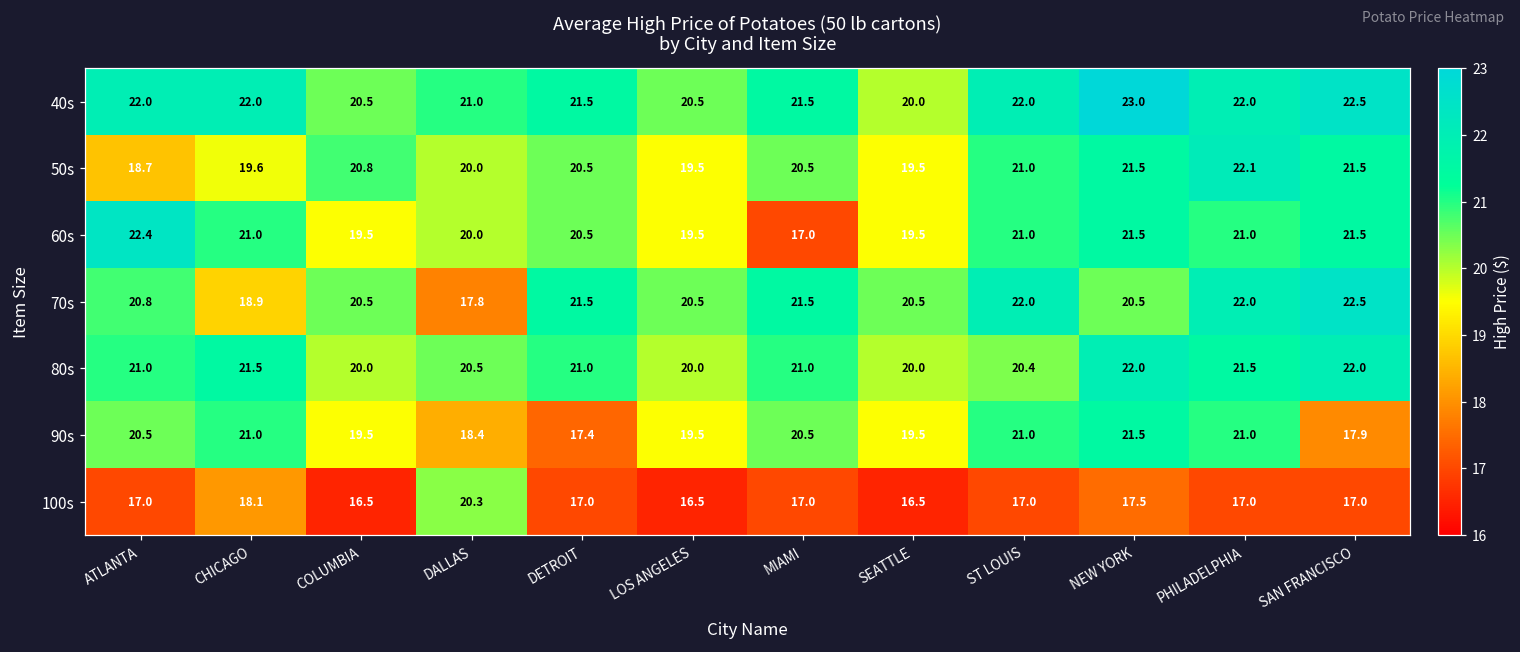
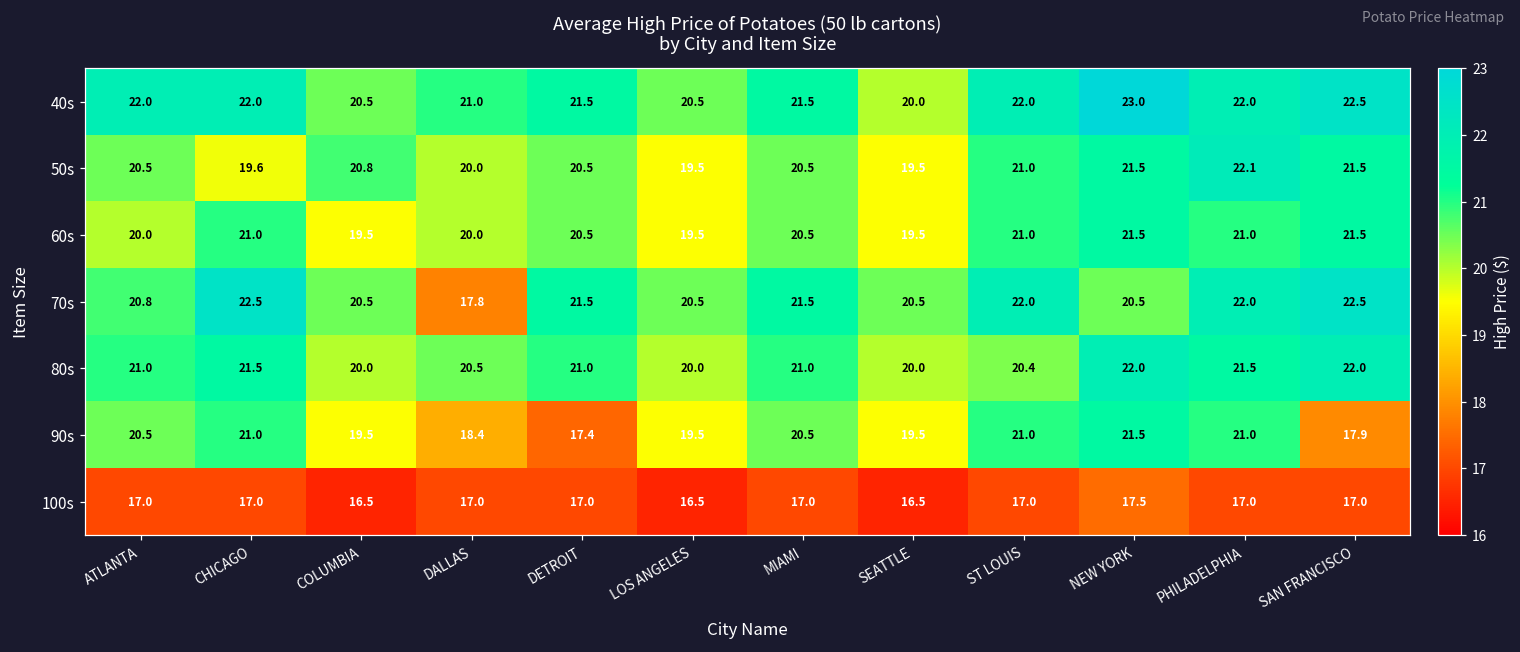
  {
    "40s": {
      "ATLANTA": 22.0,
      "CHICAGO": 22.0,
      "COLUMBIA": 20.5,
      "DALLAS": 21.0,
      "DETROIT": 21.5,
      "LOS ANGELES": 20.5,
      "MIAMI": 21.5,
      "SEATTLE": 20.0,
      "ST LOUIS": 22.0,
      "NEW YORK": 23.0,
      "PHILADELPHIA": 22.0,
      "SAN FRANCISCO": 22.5
    },
    "50s": {
-     "ATLANTA": 18.7,
+     "ATLANTA": 20.5,
      "CHICAGO": 19.6,
      "COLUMBIA": 20.8,
      "DALLAS": 20.0,
      "DETROIT": 20.5,
      "LOS ANGELES": 19.5,
      "MIAMI": 20.5,
      "SEATTLE": 19.5,
      "ST LOUIS": 21.0,
      "NEW YORK": 21.5,
      "PHILADELPHIA": 22.1,
      "SAN FRANCISCO": 21.5
    },
    "60s": {
-     "ATLANTA": 22.4,
+     "ATLANTA": 20.0,
      "CHICAGO": 21.0,
      "COLUMBIA": 19.5,
      "DALLAS": 20.0,
      "DETROIT": 20.5,
      "LOS ANGELES": 19.5,
-     "MIAMI": 17.0,
+     "MIAMI": 20.5,
      "SEATTLE": 19.5,
      "ST LOUIS": 21.0,
      "NEW YORK": 21.5,
      "PHILADELPHIA": 21.0,
      "SAN FRANCISCO": 21.5
    },
    "70s": {
      "ATLANTA": 20.8,
-     "CHICAGO": 18.9,
+     "CHICAGO": 22.5,
      "COLUMBIA": 20.5,
      "DALLAS": 17.8,
      "DETROIT": 21.5,
      "LOS ANGELES": 20.5,
      "MIAMI": 21.5,
      "SEATTLE": 20.5,
      "ST LOUIS": 22.0,
      "NEW YORK": 20.5,
      "PHILADELPHIA": 22.0,
      "SAN FRANCISCO": 22.5
    },
    "80s": {
      "ATLANTA": 21.0,
      "CHICAGO": 21.5,
      "COLUMBIA": 20.0,
      "DALLAS": 20.5,
      "DETROIT": 21.0,
      "LOS ANGELES": 20.0,
      "MIAMI": 21.0,
      "SEATTLE": 20.0,
      "ST LOUIS": 20.4,
      "NEW YORK": 22.0,
      "PHILADELPHIA": 21.5,
      "SAN FRANCISCO": 22.0
    },
    "90s": {
      "ATLANTA": 20.5,
      "CHICAGO": 21.0,
      "COLUMBIA": 19.5,
      "DALLAS": 18.4,
      "DETROIT": 17.4,
      "LOS ANGELES": 19.5,
      "MIAMI": 20.5,
      "SEATTLE": 19.5,
      "ST LOUIS": 21.0,
      "NEW YORK": 21.5,
      "PHILADELPHIA": 21.0,
      "SAN FRANCISCO": 17.9
    },
    "100s": {
      "ATLANTA": 17.0,
-     "CHICAGO": 18.1,
+     "CHICAGO": 17.0,
      "COLUMBIA": 16.5,
-     "DALLAS": 20.3,
+     "DALLAS": 17.0,
      "DETROIT": 17.0,
      "LOS ANGELES": 16.5,
      "MIAMI": 17.0,
      "SEATTLE": 16.5,
      "ST LOUIS": 17.0,
      "NEW YORK": 17.5,
      "PHILADELPHIA": 17.0,
      "SAN FRANCISCO": 17.0
    }
  }
